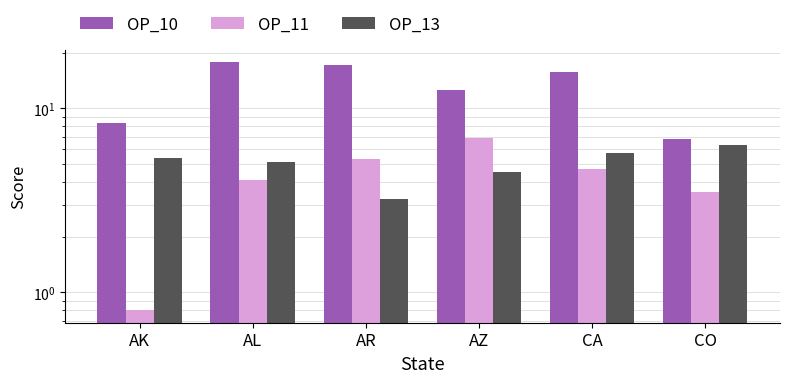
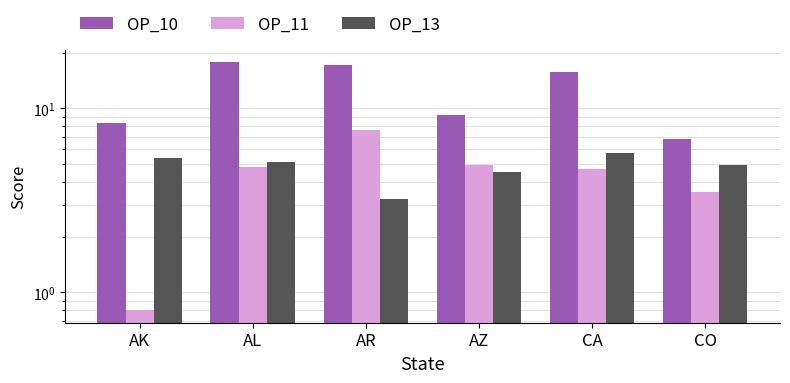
  {
    "OP_10": {
      "AK": 8,
      "AL": 18,
      "AR": 17,
-     "AZ": 13,
+     "AZ": 9,
      "CA": 16,
      "CO": 7
    },
    "OP_11": {
      "AK": 0.8,
-     "AL": 4.1,
-     "AR": 5.3,
-     "AZ": 6.9,
+     "AL": 4.8,
+     "AR": 7.6,
+     "AZ": 4.9,
      "CA": 4.7,
      "CO": 3.5
    },
    "OP_13": {
      "AK": 5.4,
      "AL": 5.1,
      "AR": 3.2,
      "AZ": 4.5,
      "CA": 5.7,
-     "CO": 6.3
+     "CO": 4.9
    }
  }
